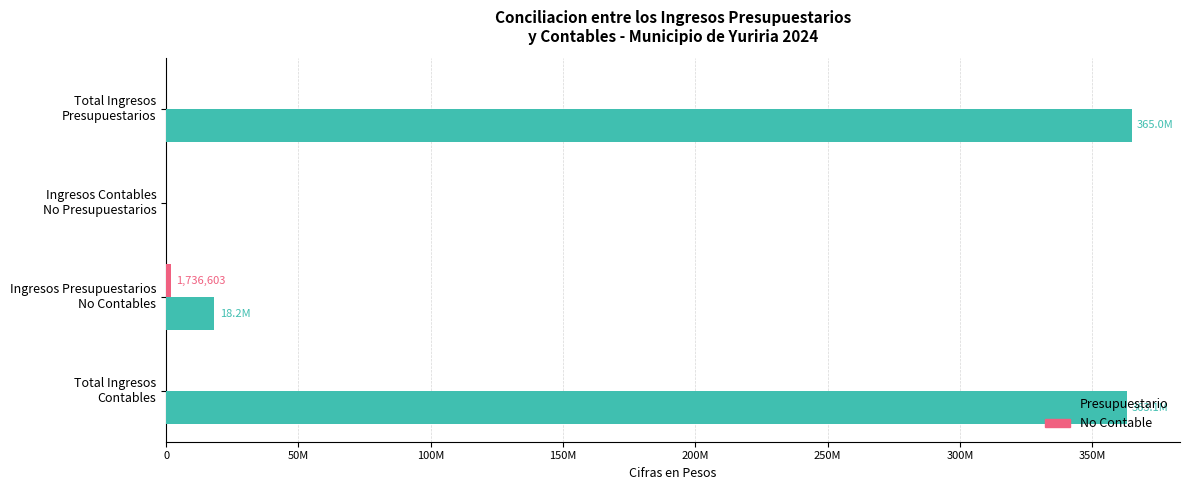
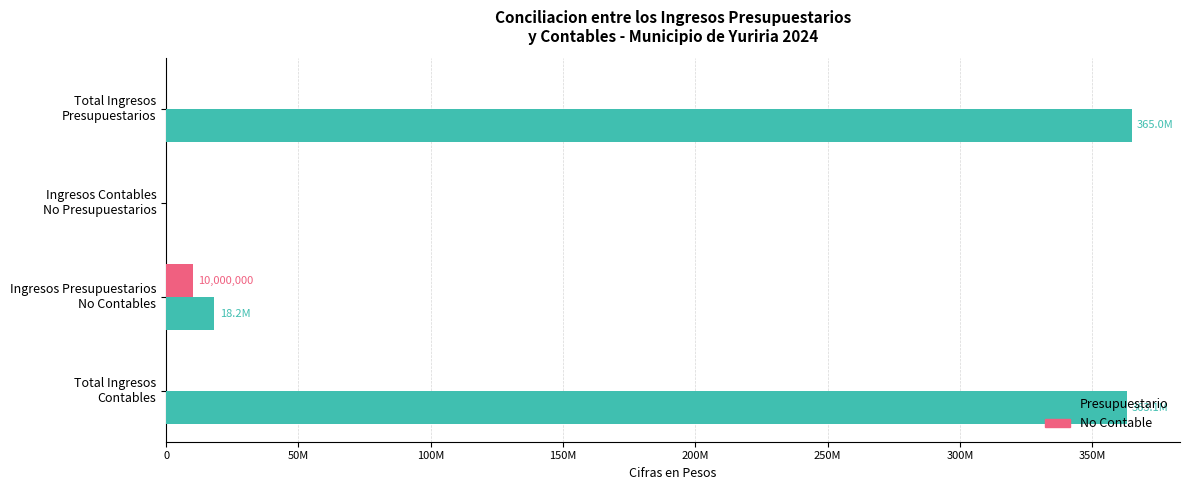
  {
    "Presupuestario": {
      "Total Ingresos Presupuestarios": "365.0M",
      "Ingresos Presupuestarios No Contables": "18.2M",
      "Total Ingresos Contables": "363.1M"
    },
    "No Contable": {
-     "Ingresos Presupuestarios No Contables": "1,736,603"
+     "Ingresos Presupuestarios No Contables": "10,000,000"
    }
  }
